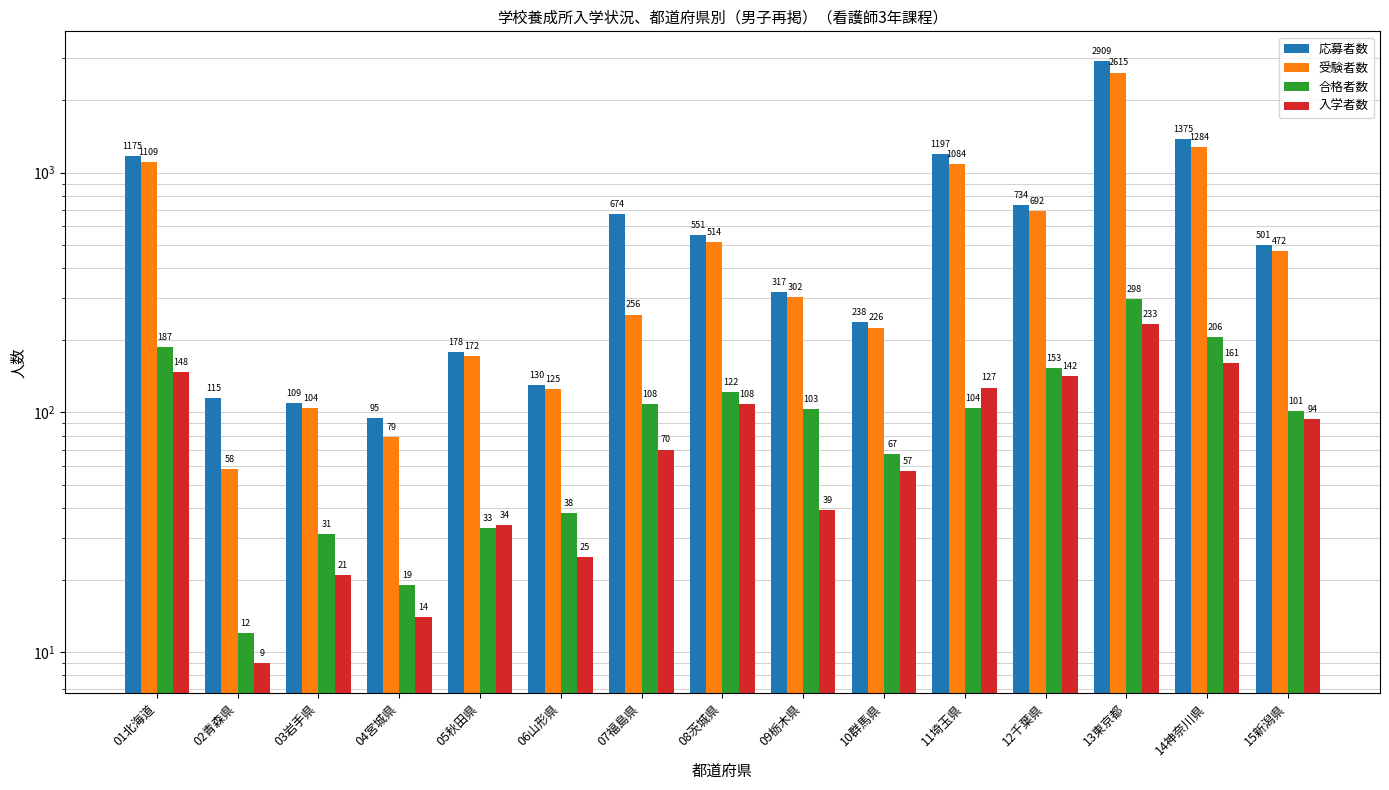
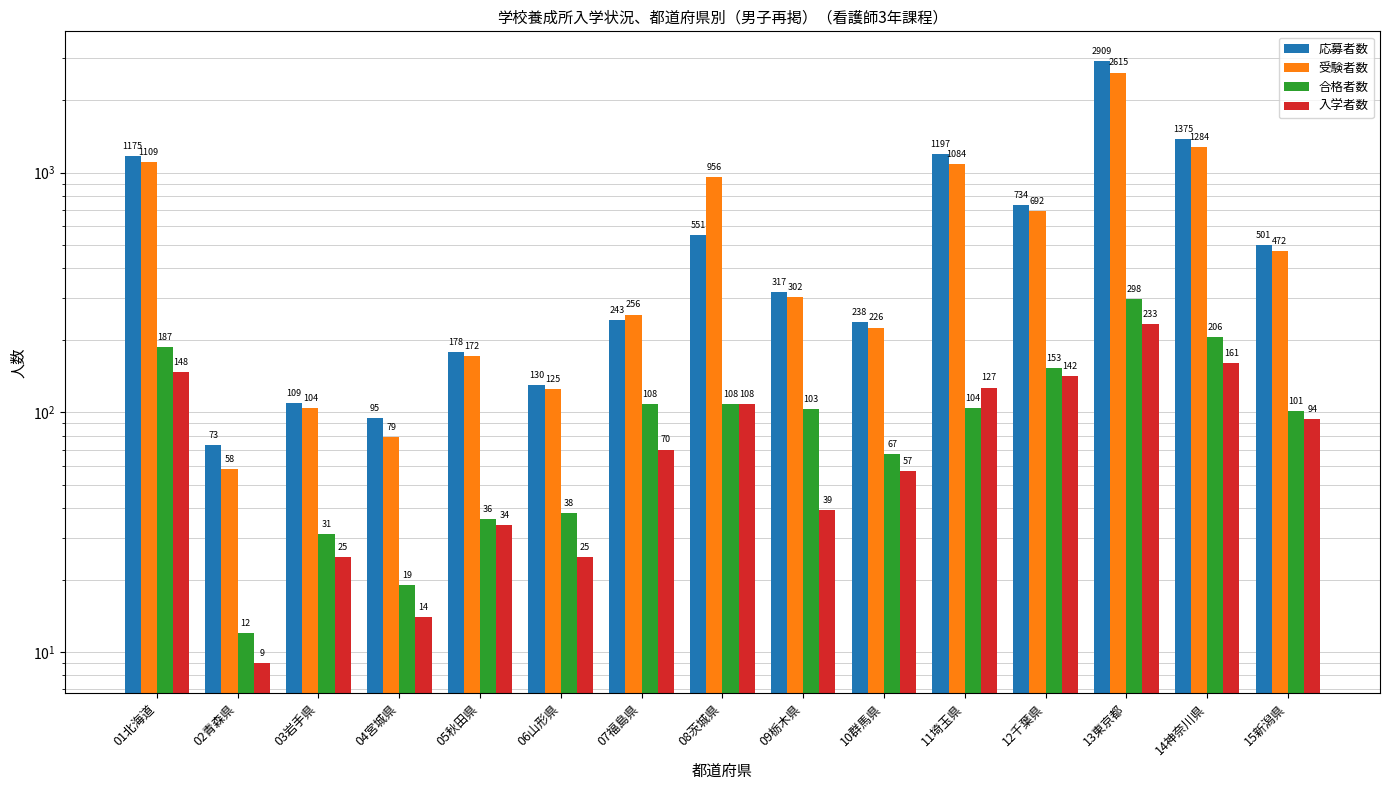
  {
    "応募者数": {
      "01北海道": 1175,
-     "02青森県": 115,
+     "02青森県": 73,
      "03岩手県": 109,
      "04宮城県": 95,
      "05秋田県": 178,
      "06山形県": 130,
-     "07福島県": 674,
+     "07福島県": 243,
      "08茨城県": 551,
      "09栃木県": 317,
      "10群馬県": 238,
      "11埼玉県": 1197,
      "12千葉県": 734,
      "13東京都": 2909,
      "14神奈川県": 1375,
      "15新潟県": 501
    },
    "受験者数": {
      "01北海道": 1109,
      "02青森県": 58,
      "03岩手県": 104,
      "04宮城県": 79,
      "05秋田県": 172,
      "06山形県": 125,
      "07福島県": 256,
-     "08茨城県": 514,
+     "08茨城県": 956,
      "09栃木県": 302,
      "10群馬県": 226,
      "11埼玉県": 1084,
      "12千葉県": 692,
      "13東京都": 2615,
      "14神奈川県": 1284,
      "15新潟県": 472
    },
    "合格者数": {
      "01北海道": 187,
      "02青森県": 12,
      "03岩手県": 31,
      "04宮城県": 19,
-     "05秋田県": 33,
+     "05秋田県": 36,
      "06山形県": 38,
      "07福島県": 108,
-     "08茨城県": 122,
+     "08茨城県": 108,
      "09栃木県": 103,
      "10群馬県": 67,
      "11埼玉県": 104,
      "12千葉県": 153,
      "13東京都": 298,
      "14神奈川県": 206,
      "15新潟県": 101
    },
    "入学者数": {
      "01北海道": 148,
      "02青森県": 9,
-     "03岩手県": 21,
+     "03岩手県": 25,
      "04宮城県": 14,
      "05秋田県": 34,
      "06山形県": 25,
      "07福島県": 70,
      "08茨城県": 108,
      "09栃木県": 39,
      "10群馬県": 57,
      "11埼玉県": 127,
      "12千葉県": 142,
      "13東京都": 233,
      "14神奈川県": 161,
      "15新潟県": 94
    }
  }
